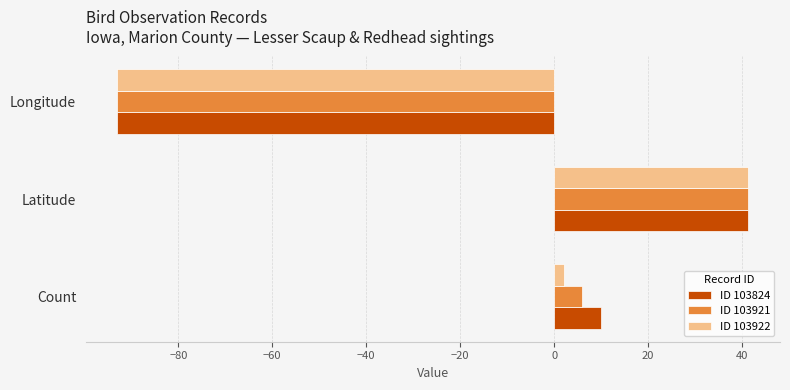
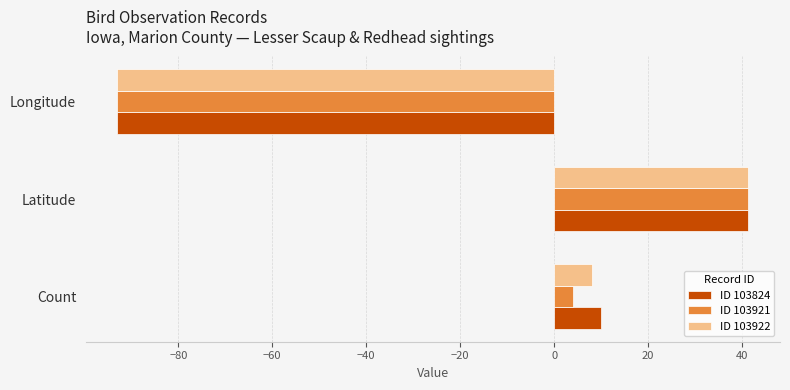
  {
    "ID 103824": {
      "Longitude": -93,
      "Latitude": 41,
      "Count": 10
    },
    "ID 103921": {
      "Longitude": -93,
      "Latitude": 41,
-     "Count": 6
+     "Count": 4
    },
    "ID 103922": {
      "Longitude": -93,
      "Latitude": 41,
-     "Count": 2
+     "Count": 8
    }
  }
